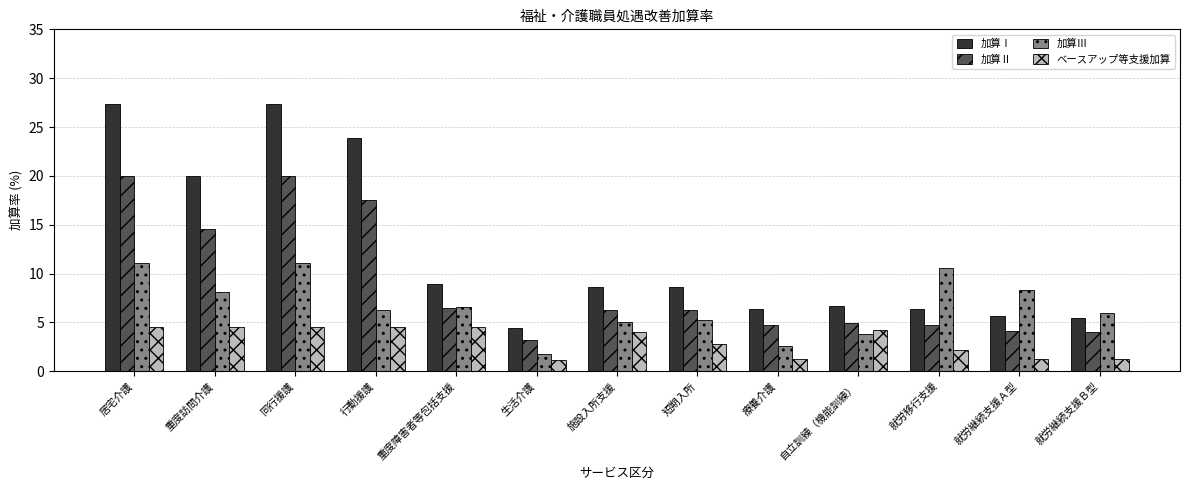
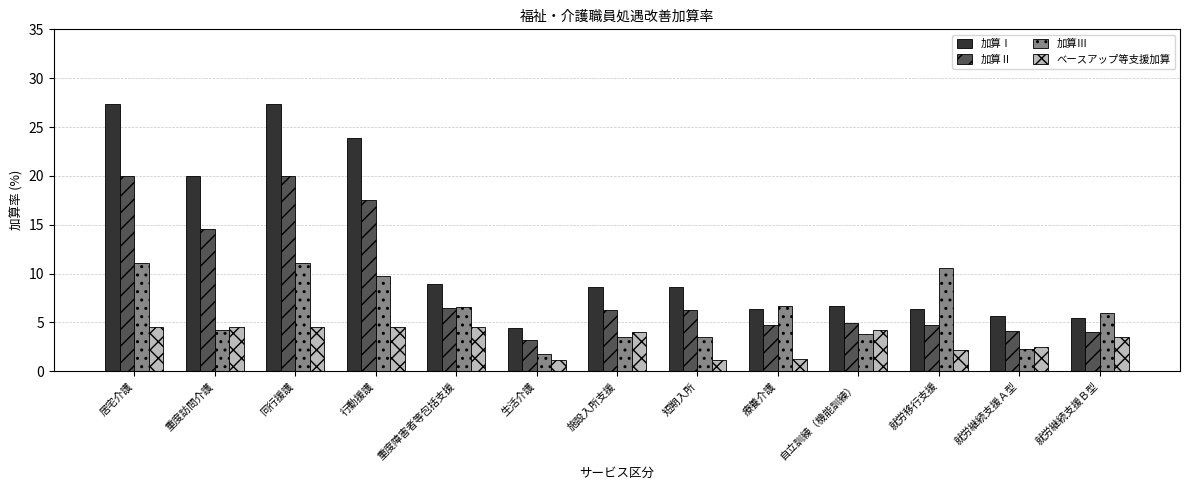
  {
    "加算Ⅲ": {
      "居宅介護": 11,
-     "重度訪問介護": 8,
+     "重度訪問介護": 4,
      "同行援護": 11,
-     "行動援護": 6,
+     "行動援護": 10,
      "重度障害者等包括支援": 7,
      "生活介護": 2,
-     "施設入所支援": 5,
-     "短期入所": 5,
-     "療養介護": 3,
+     "施設入所支援": 4,
+     "短期入所": 4,
+     "療養介護": 7,
      "自立訓練（機能訓練）": 4,
      "就労移行支援": 11,
-     "就労継続支援Ａ型": 8,
+     "就労継続支援Ａ型": 2,
      "就労継続支援Ｂ型": 6
    },
    "ベースアップ等支援加算": {
      "居宅介護": 5,
      "重度訪問介護": 5,
      "同行援護": 5,
      "行動援護": 5,
      "重度障害者等包括支援": 5,
      "生活介護": 1,
      "施設入所支援": 4,
-     "短期入所": 3,
+     "短期入所": 1,
      "療養介護": 1,
      "自立訓練（機能訓練）": 4,
      "就労移行支援": 2,
-     "就労継続支援Ａ型": 1,
-     "就労継続支援Ｂ型": 1
+     "就労継続支援Ａ型": 3,
+     "就労継続支援Ｂ型": 4
    }
  }
